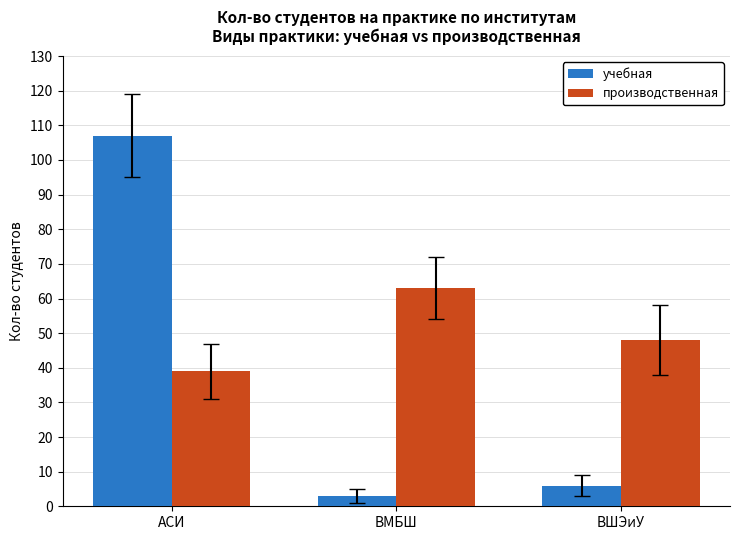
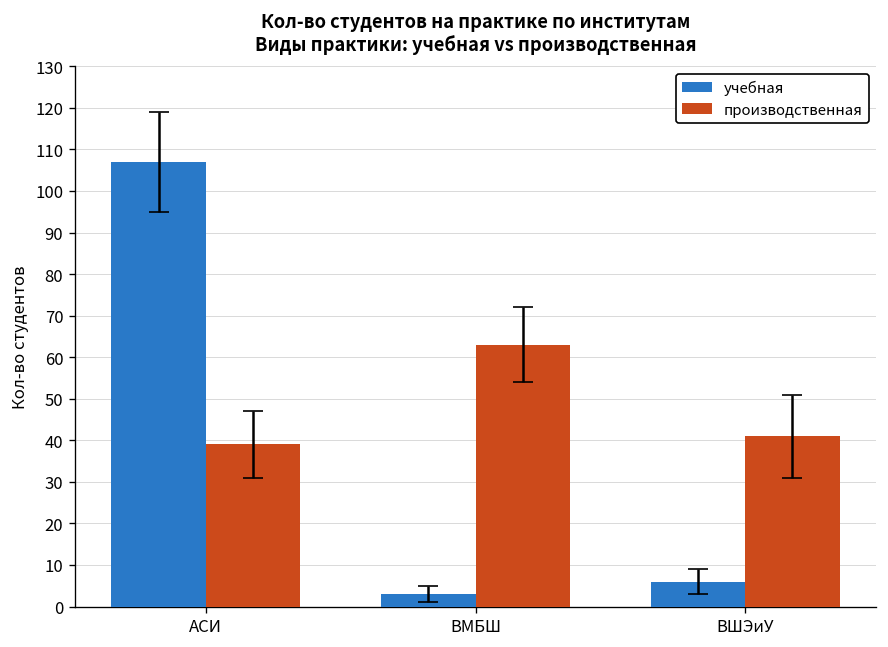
  {
    "производственная": {
      "АСИ": 39,
      "ВМБШ": 63,
-     "ВШЭиУ": 48
+     "ВШЭиУ": 41
    }
  }
